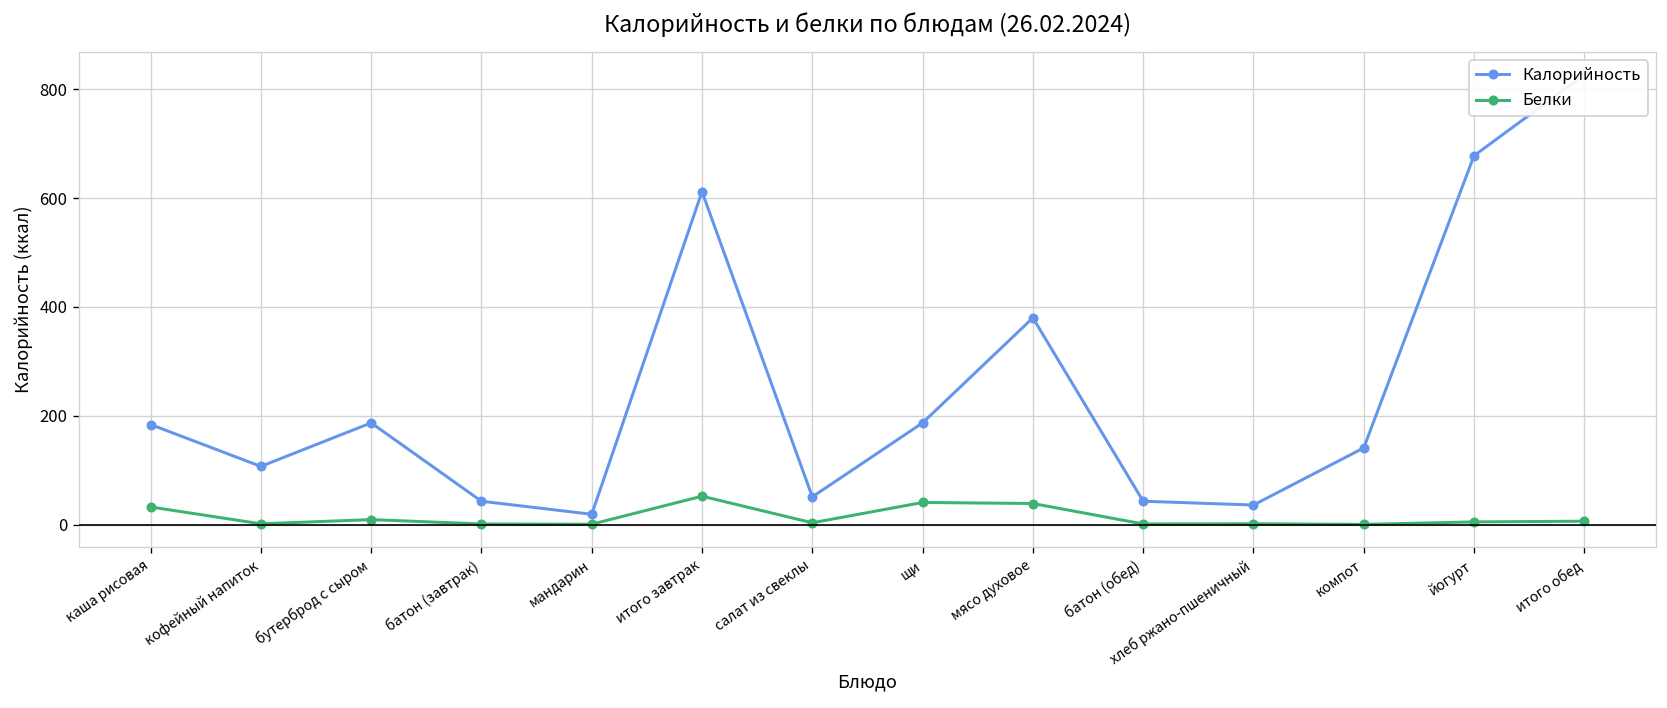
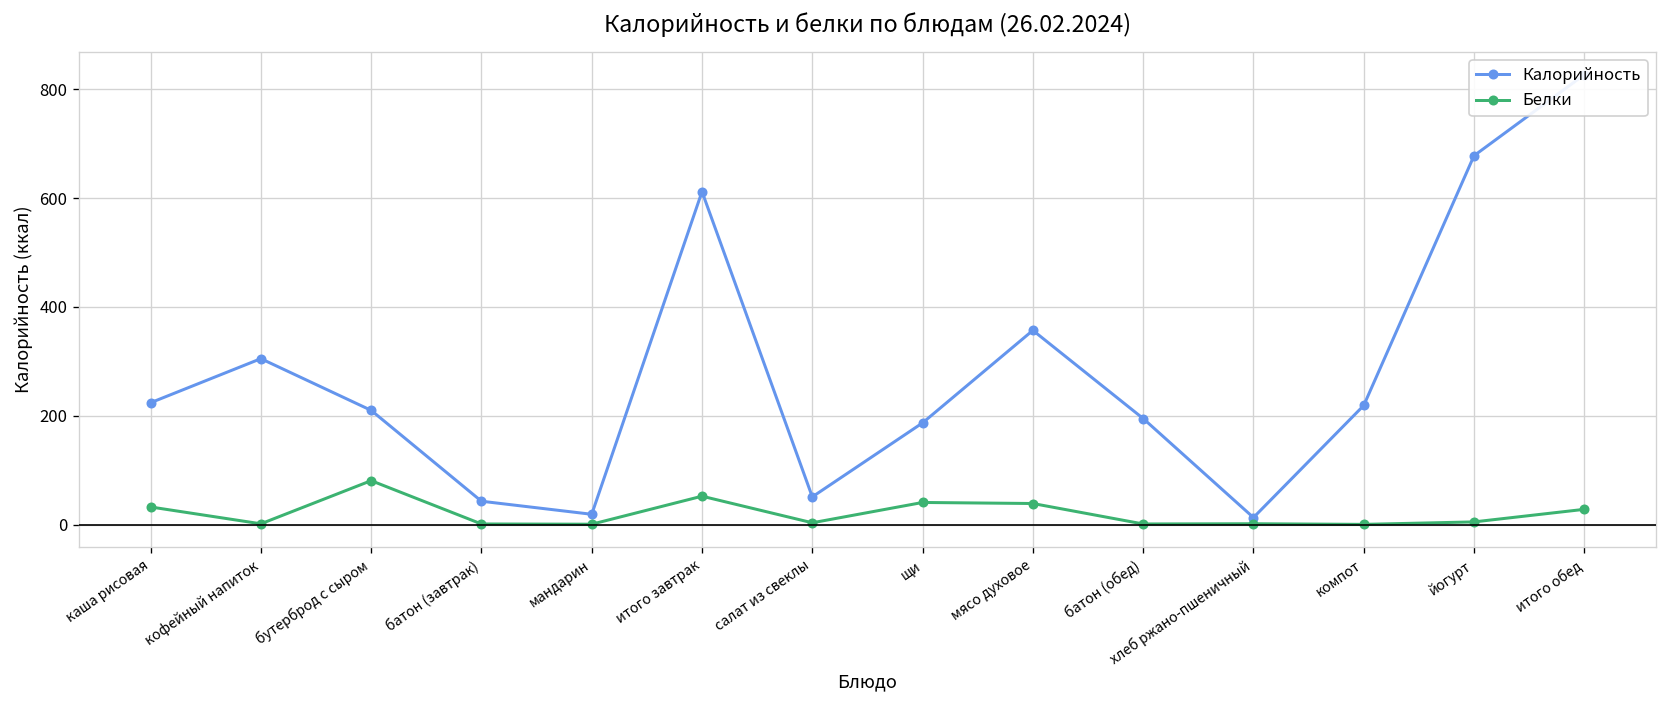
  {
    "Калорийность": {
-     "каша рисовая": 180,
-     "кофейный напиток": 110,
-     "бутерброд с сыром": 190,
+     "каша рисовая": 220,
+     "кофейный напиток": 310,
+     "бутерброд с сыром": 210,
      "батон (завтрак)": 40,
      "мандарин": 20,
      "итого завтрак": 610,
      "салат из свеклы": 50,
      "щи": 190,
-     "мясо духовое": 380,
-     "батон (обед)": 40,
-     "хлеб ржано-пшеничный": 40,
-     "компот": 140,
+     "мясо духовое": 360,
+     "батон (обед)": 200,
+     "хлеб ржано-пшеничный": 10,
+     "компот": 220,
      "йогурт": 680
    },
    "Белки": {
      "каша рисовая": 30,
      "кофейный напиток": 0,
-     "бутерброд с сыром": 10,
+     "бутерброд с сыром": 80,
      "батон (завтрак)": 0,
      "мандарин": 0,
      "итого завтрак": 50,
      "салат из свеклы": 0,
      "щи": 40,
      "мясо духовое": 40,
      "батон (обед)": 0,
      "хлеб ржано-пшеничный": 0,
      "компот": 0,
      "йогурт": 10,
-     "итого обед": 10
+     "итого обед": 30
    }
  }
